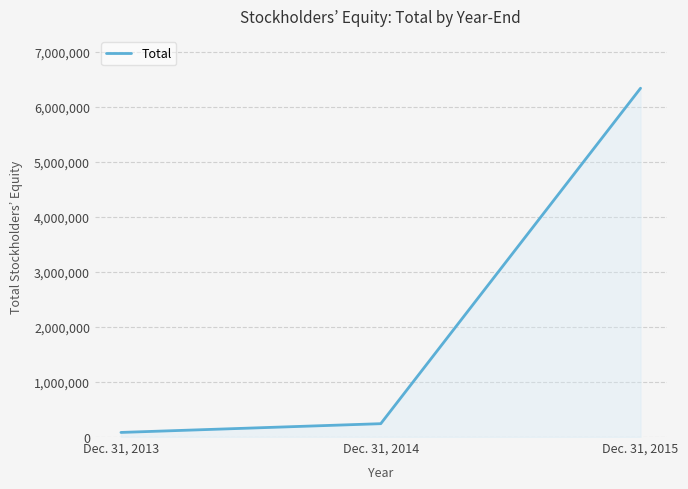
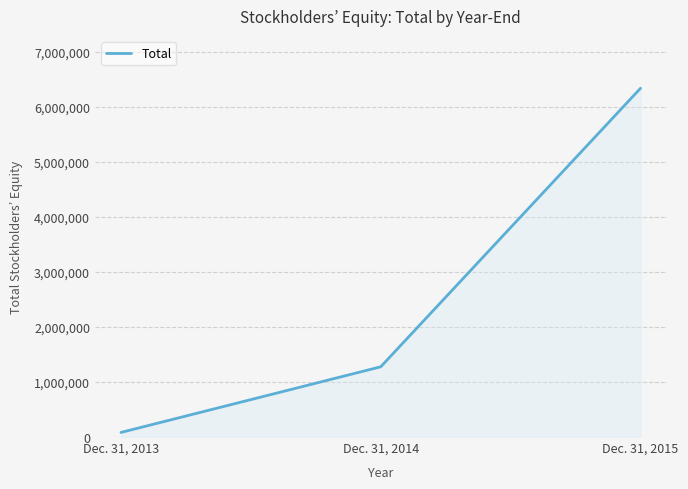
  {
    "Dec. 31, 2013": "100,000",
-   "Dec. 31, 2014": "200,000",
+   "Dec. 31, 2014": "1,300,000",
    "Dec. 31, 2015": "6,300,000"
  }
